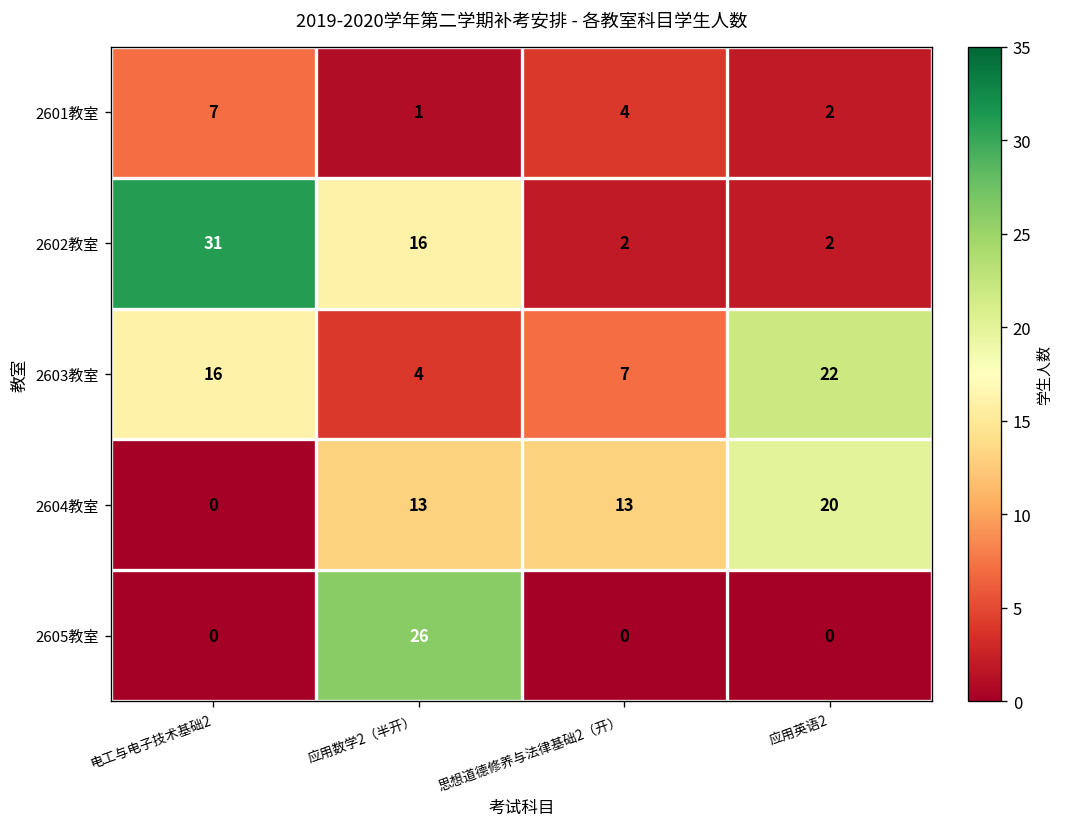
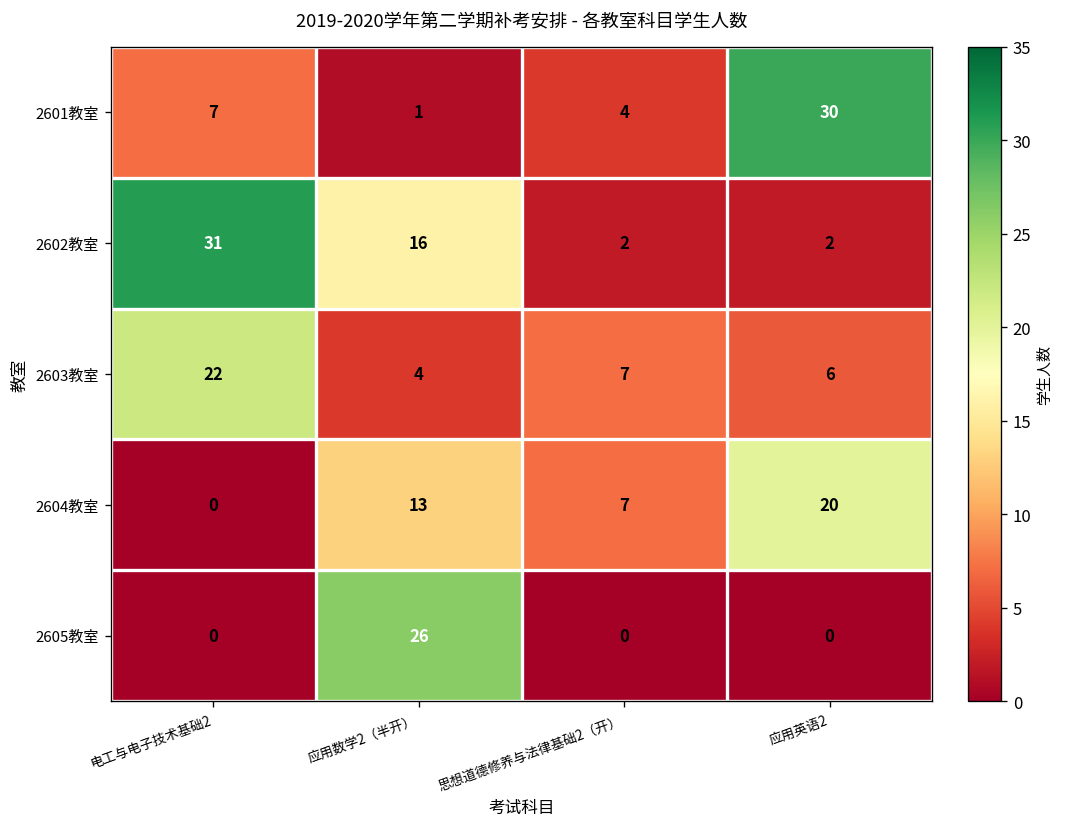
  {
    "2601教室": {
      "电工与电子技术基础2": 7,
      "应用数学2（半开）": 1,
      "思想道德修养与法律基础2（开）": 4,
-     "应用英语2": 2
+     "应用英语2": 30
    },
    "2602教室": {
      "电工与电子技术基础2": 31,
      "应用数学2（半开）": 16,
      "思想道德修养与法律基础2（开）": 2,
      "应用英语2": 2
    },
    "2603教室": {
-     "电工与电子技术基础2": 16,
+     "电工与电子技术基础2": 22,
      "应用数学2（半开）": 4,
      "思想道德修养与法律基础2（开）": 7,
-     "应用英语2": 22
+     "应用英语2": 6
    },
    "2604教室": {
      "电工与电子技术基础2": 0,
      "应用数学2（半开）": 13,
-     "思想道德修养与法律基础2（开）": 13,
+     "思想道德修养与法律基础2（开）": 7,
      "应用英语2": 20
    },
    "2605教室": {
      "电工与电子技术基础2": 0,
      "应用数学2（半开）": 26,
      "思想道德修养与法律基础2（开）": 0,
      "应用英语2": 0
    }
  }
